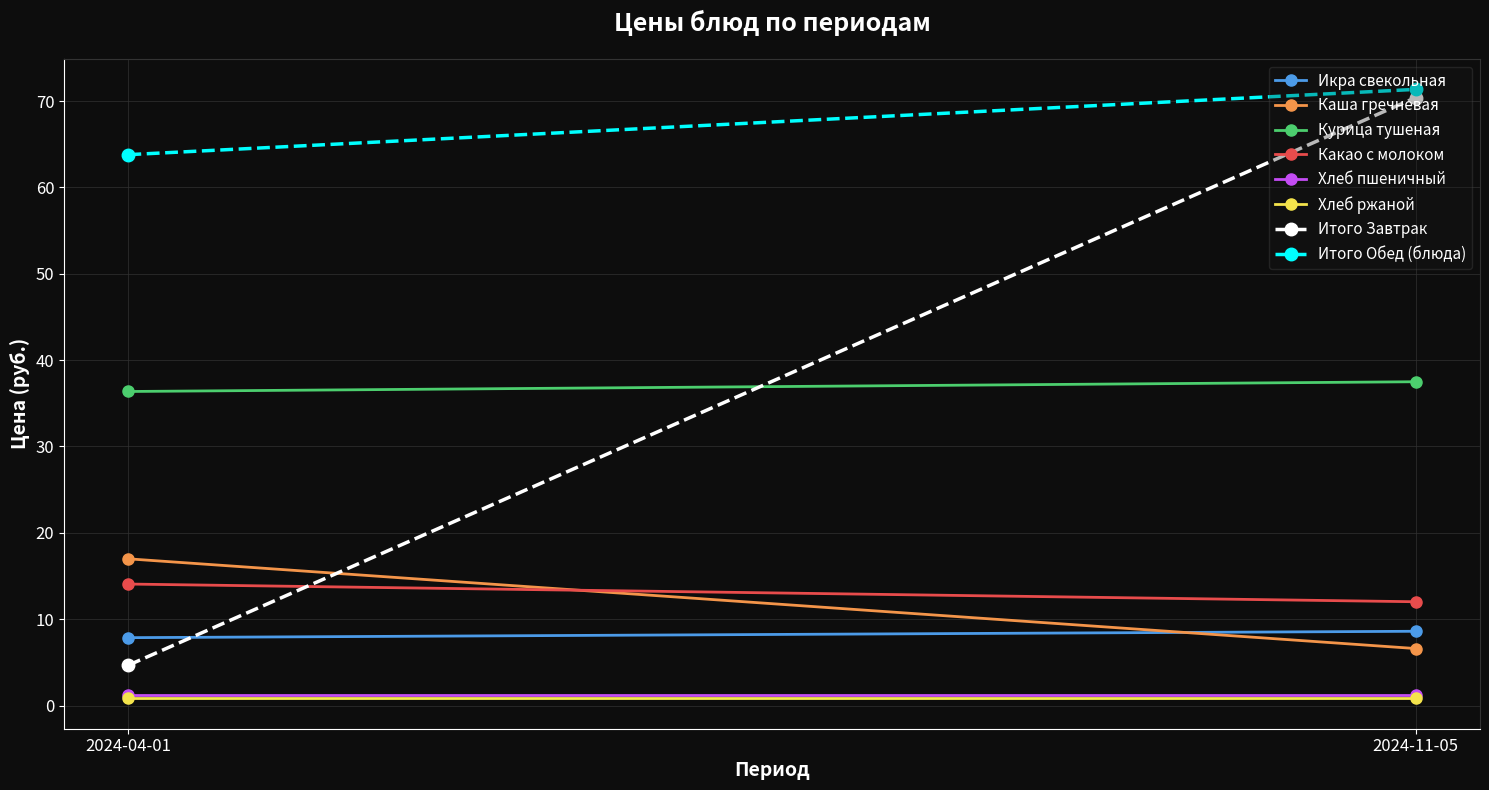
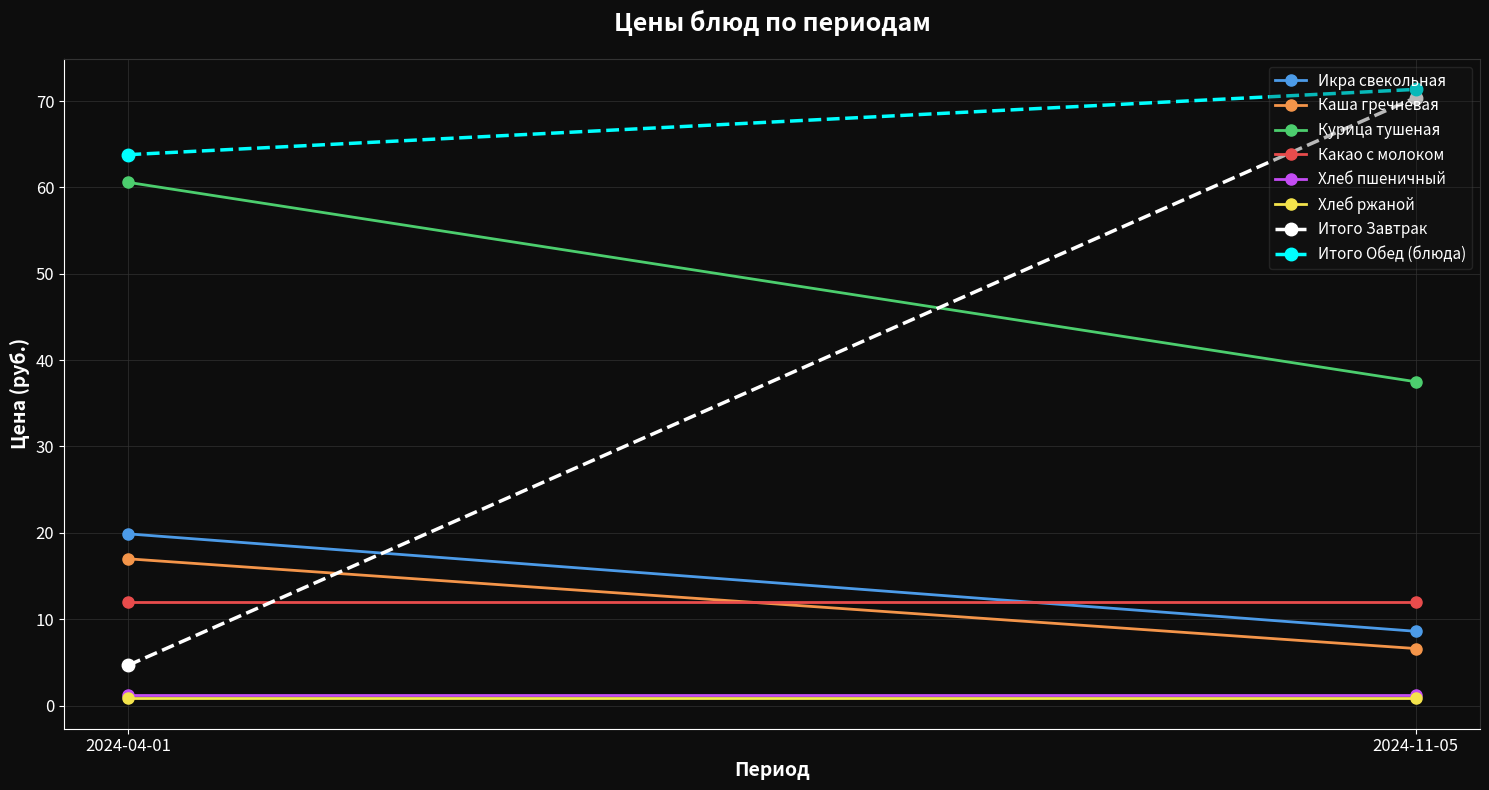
  {
    "Икра свекольная": {
-     "2024-04-01": 8,
+     "2024-04-01": 20,
      "2024-11-05": 9
    },
    "Каша гречневая": {
      "2024-04-01": 17,
      "2024-11-05": 7
    },
    "Курица тушеная": {
-     "2024-04-01": 36,
+     "2024-04-01": 61,
      "2024-11-05": 38
    },
    "Какао с молоком": {
-     "2024-04-01": 14,
+     "2024-04-01": 12,
      "2024-11-05": 12
    },
    "Хлеб пшеничный": {
      "2024-04-01": 1,
      "2024-11-05": 1
    },
    "Хлеб ржаной": {
      "2024-04-01": 1,
      "2024-11-05": 1
    },
    "Итого Завтрак": {
      "2024-04-01": 5
    },
    "Итого Обед (блюда)": {
      "2024-04-01": 64
    }
  }
